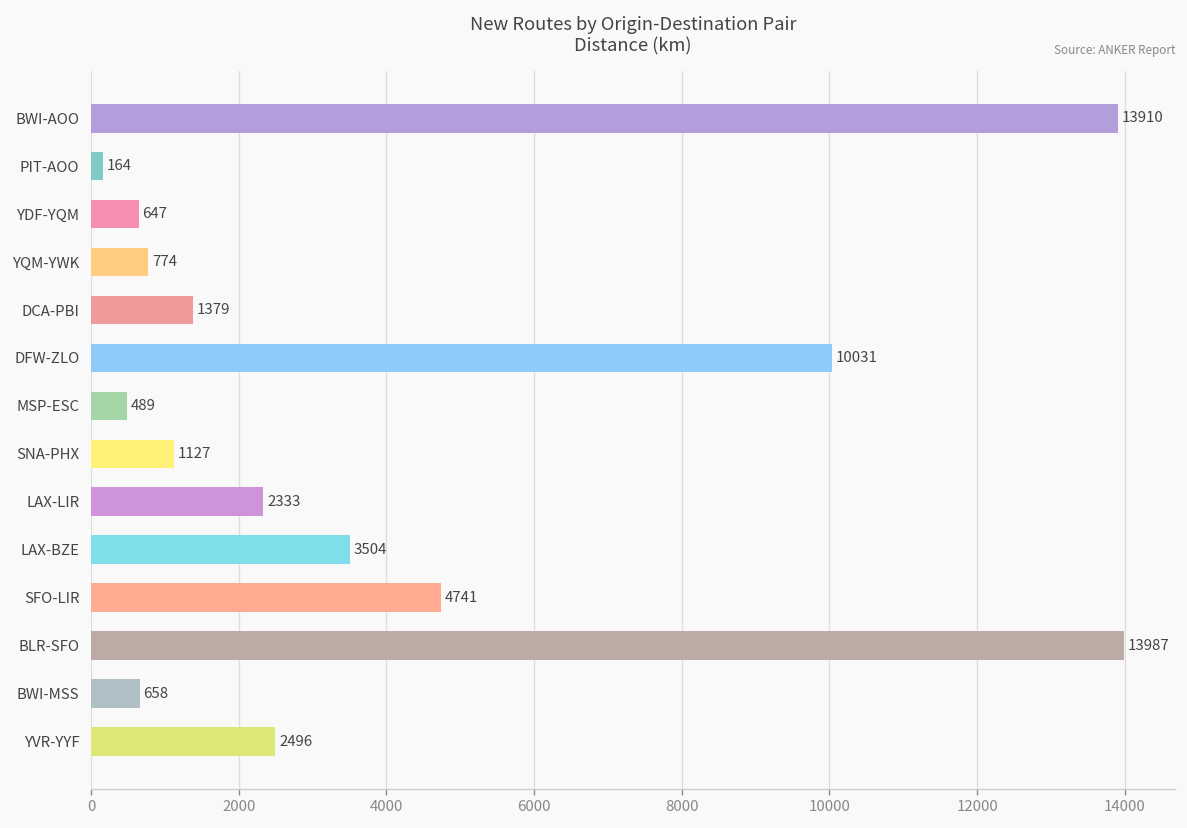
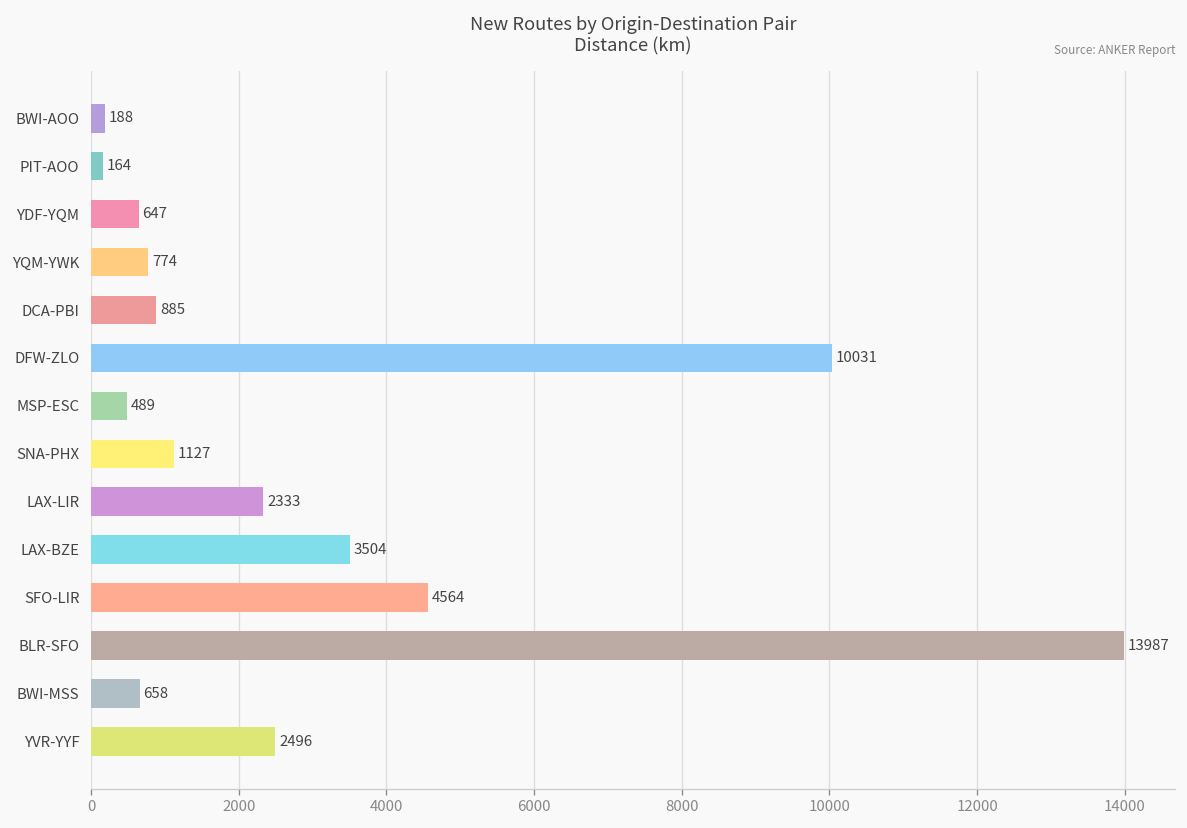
  {
-   "BWI-AOO": 13910,
+   "BWI-AOO": 188,
    "PIT-AOO": 164,
    "YDF-YQM": 647,
    "YQM-YWK": 774,
-   "DCA-PBI": 1379,
+   "DCA-PBI": 885,
    "DFW-ZLO": 10031,
    "MSP-ESC": 489,
    "SNA-PHX": 1127,
    "LAX-LIR": 2333,
    "LAX-BZE": 3504,
-   "SFO-LIR": 4741,
+   "SFO-LIR": 4564,
    "BLR-SFO": 13987,
    "BWI-MSS": 658,
    "YVR-YYF": 2496
  }
